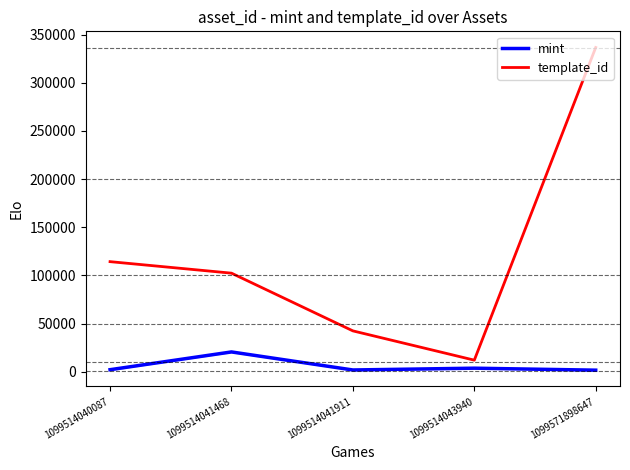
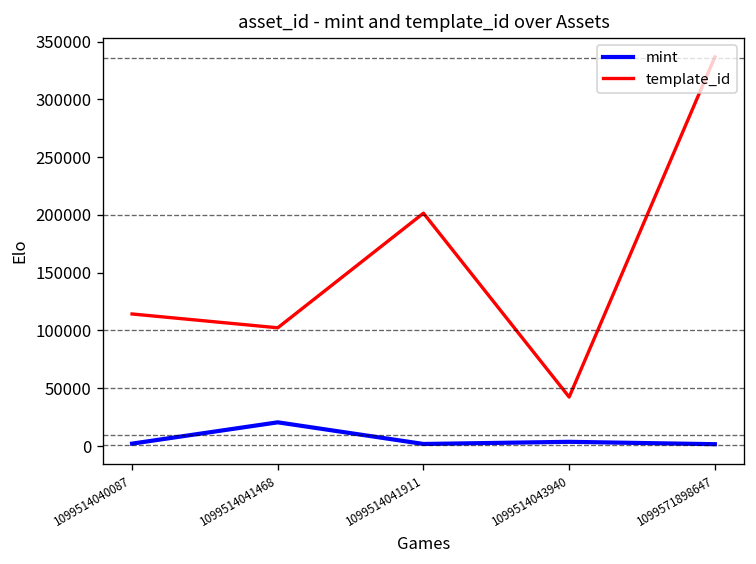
  {
    "mint": {
      "1099514040087": 0,
      "1099514041468": 20000,
      "1099514041911": 0,
      "1099514043940": 0,
      "1099571898647": 0
    },
    "template_id": {
      "1099514040087": 110000,
      "1099514041468": 100000,
-     "1099514041911": 40000,
-     "1099514043940": 10000
+     "1099514041911": 200000,
+     "1099514043940": 40000
    }
  }
